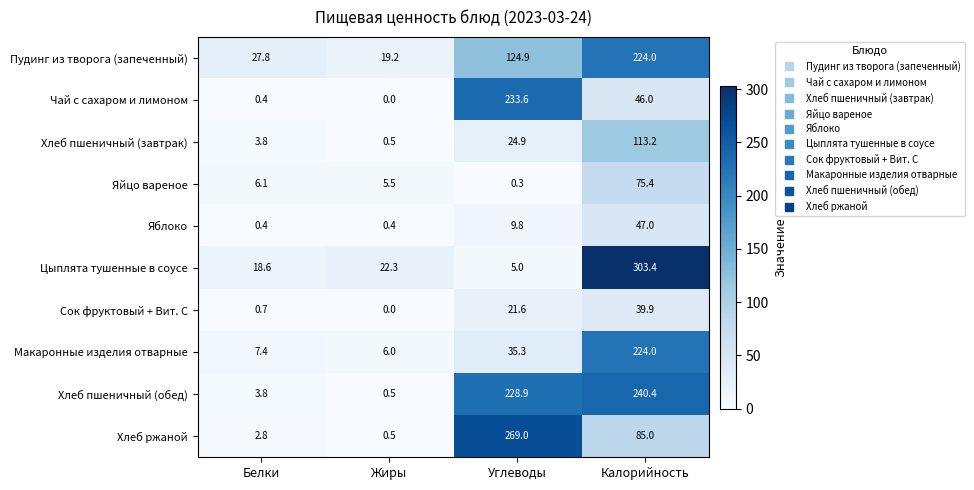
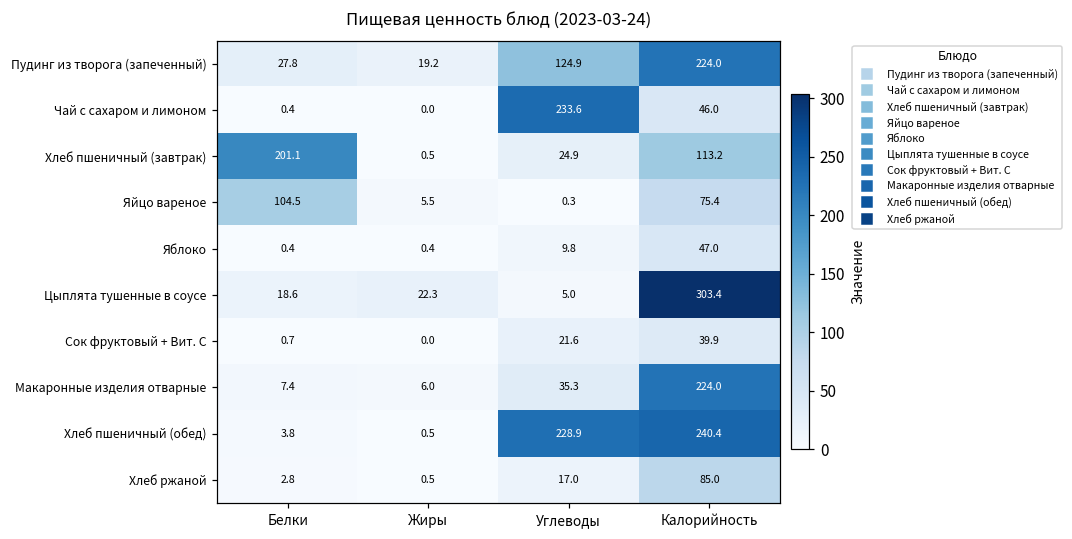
  {
    "Пудинг из творога (запеченный)": {
      "Белки": 27.8,
      "Жиры": 19.2,
      "Углеводы": 124.9,
      "Калорийность": 224.0
    },
    "Чай с сахаром и лимоном": {
      "Белки": 0.4,
      "Жиры": 0.0,
      "Углеводы": 233.6,
      "Калорийность": 46.0
    },
    "Хлеб пшеничный (завтрак)": {
-     "Белки": 3.8,
+     "Белки": 201.1,
      "Жиры": 0.5,
      "Углеводы": 24.9,
      "Калорийность": 113.2
    },
    "Яйцо вареное": {
-     "Белки": 6.1,
+     "Белки": 104.5,
      "Жиры": 5.5,
      "Углеводы": 0.3,
      "Калорийность": 75.4
    },
    "Яблоко": {
      "Белки": 0.4,
      "Жиры": 0.4,
      "Углеводы": 9.8,
      "Калорийность": 47.0
    },
    "Цыплята тушенные в соусе": {
      "Белки": 18.6,
      "Жиры": 22.3,
      "Углеводы": 5.0,
      "Калорийность": 303.4
    },
    "Сок фруктовый + Вит. С": {
      "Белки": 0.7,
      "Жиры": 0.0,
      "Углеводы": 21.6,
      "Калорийность": 39.9
    },
    "Макаронные изделия отварные": {
      "Белки": 7.4,
      "Жиры": 6.0,
      "Углеводы": 35.3,
      "Калорийность": 224.0
    },
    "Хлеб пшеничный (обед)": {
      "Белки": 3.8,
      "Жиры": 0.5,
      "Углеводы": 228.9,
      "Калорийность": 240.4
    },
    "Хлеб ржаной": {
      "Белки": 2.8,
      "Жиры": 0.5,
-     "Углеводы": 269.0,
+     "Углеводы": 17.0,
      "Калорийность": 85.0
    }
  }
